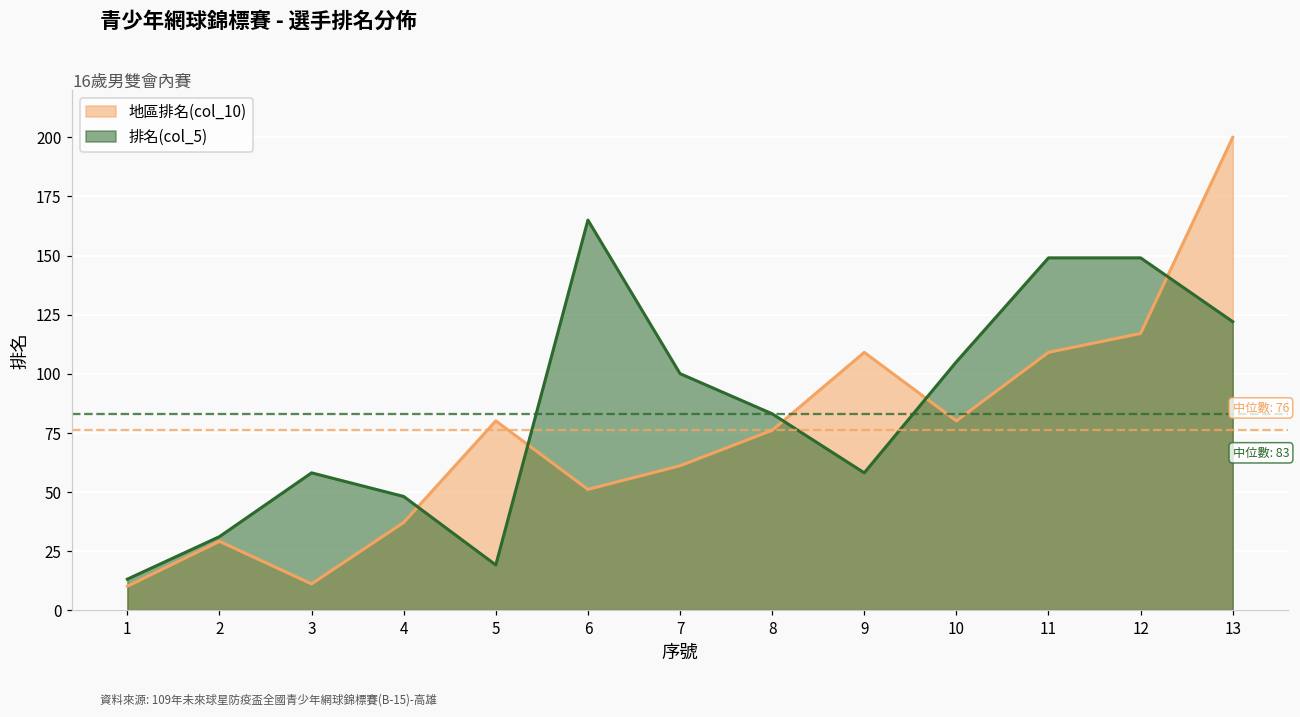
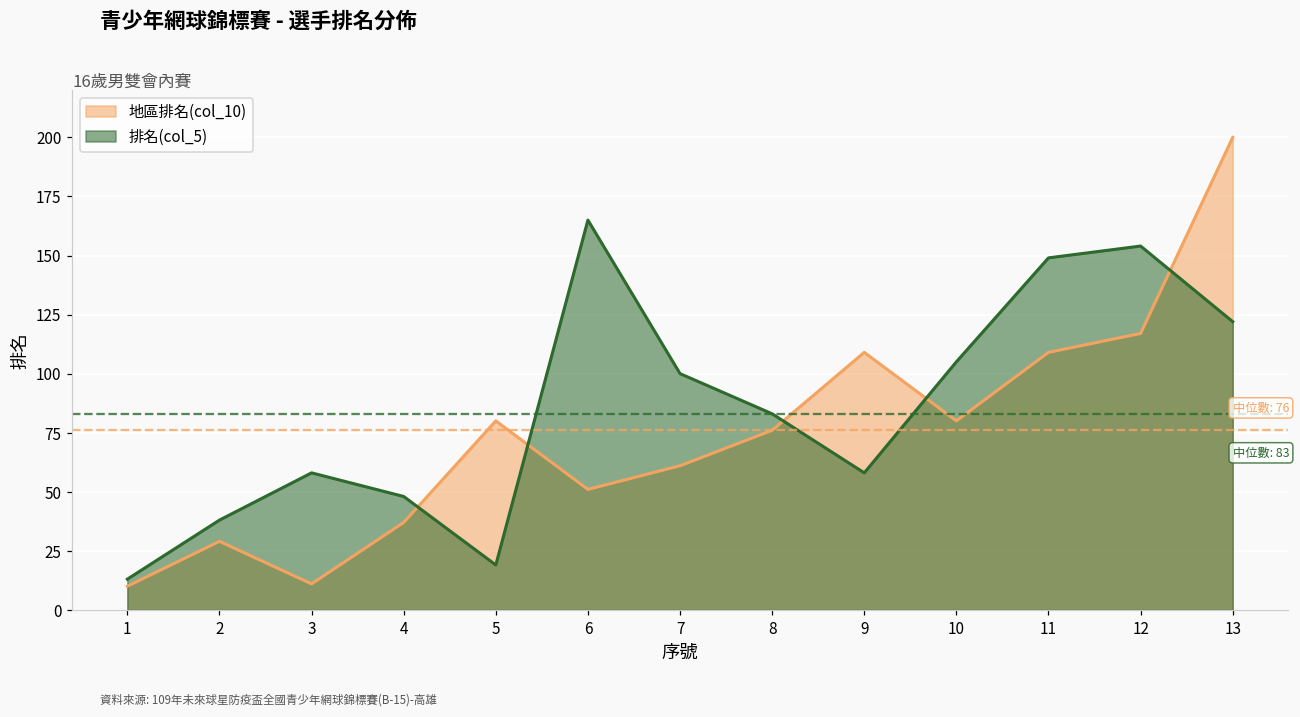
  {
    "地區排名(col_10)": {
      "1": 10,
      "2": 29,
      "3": 11,
      "4": 37,
      "5": 80,
      "6": 51,
      "7": 61,
      "8": 76,
      "9": 109,
      "10": 80,
      "11": 109,
      "12": 117,
      "13": 200
    },
    "排名(col_5)": {
      "1": 13,
-     "2": 31,
+     "2": 38,
      "3": 58,
      "4": 48,
      "5": 19,
      "6": 165,
      "7": 100,
      "8": 83,
      "9": 58,
      "10": 105,
      "11": 149,
-     "12": 149,
+     "12": 154,
      "13": 122
    }
  }
